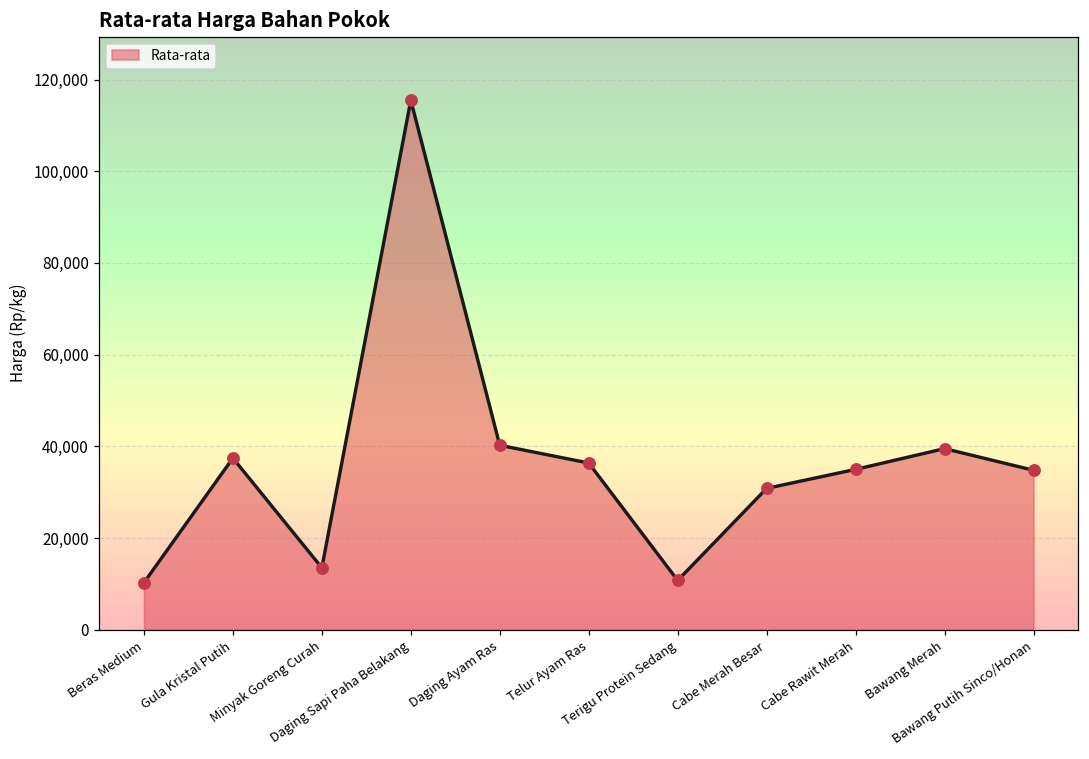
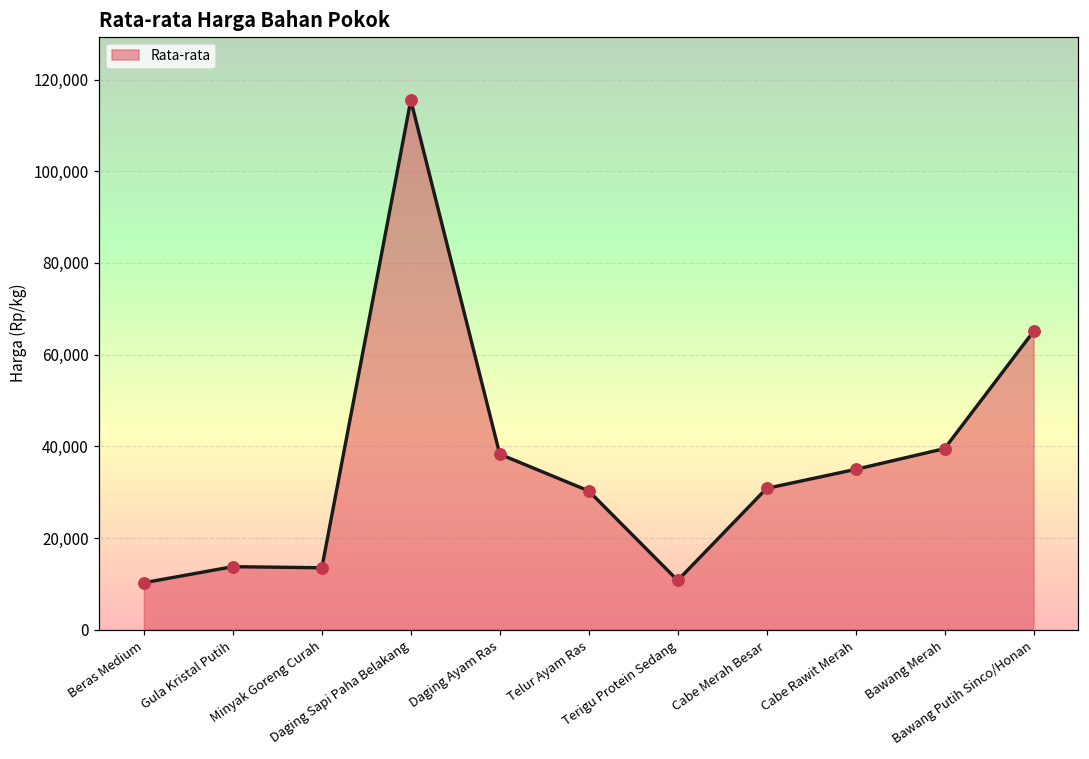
  {
    "Beras Medium": "10,000",
-   "Gula Kristal Putih": "37,000",
+   "Gula Kristal Putih": "14,000",
    "Minyak Goreng Curah": "14,000",
    "Daging Sapi Paha Belakang": "116,000",
-   "Daging Ayam Ras": "40,000",
-   "Telur Ayam Ras": "36,000",
+   "Daging Ayam Ras": "38,000",
+   "Telur Ayam Ras": "30,000",
    "Terigu Protein Sedang": "11,000",
    "Cabe Merah Besar": "31,000",
    "Cabe Rawit Merah": "35,000",
    "Bawang Merah": "40,000",
-   "Bawang Putih Sinco/Honan": "35,000"
+   "Bawang Putih Sinco/Honan": "65,000"
  }
